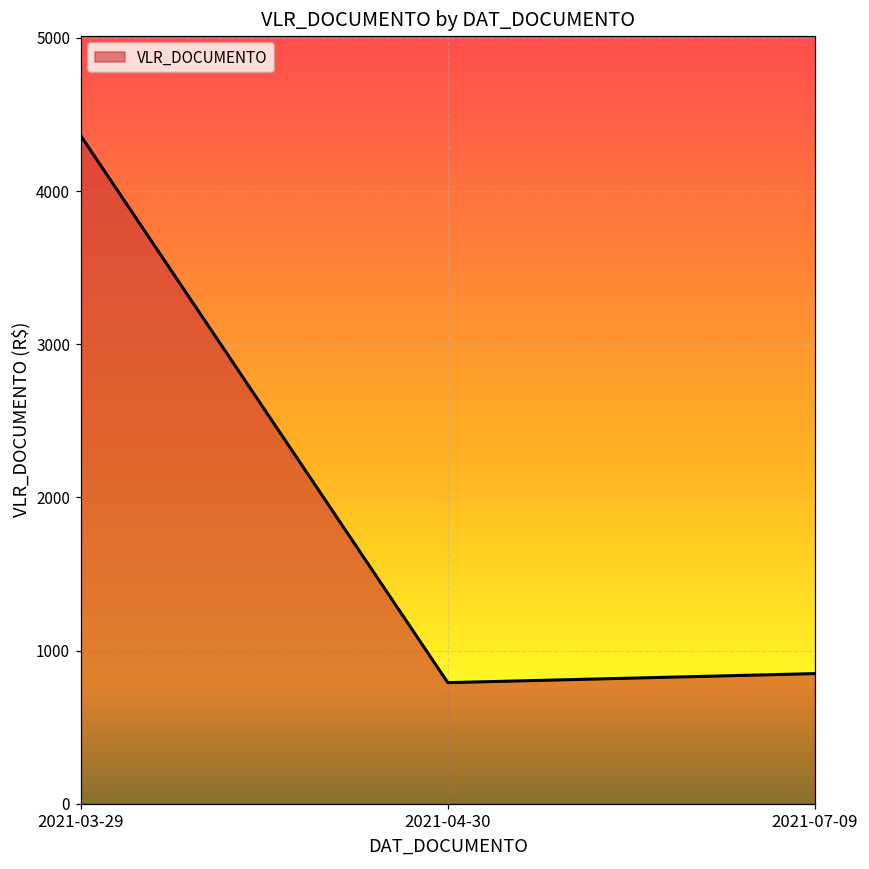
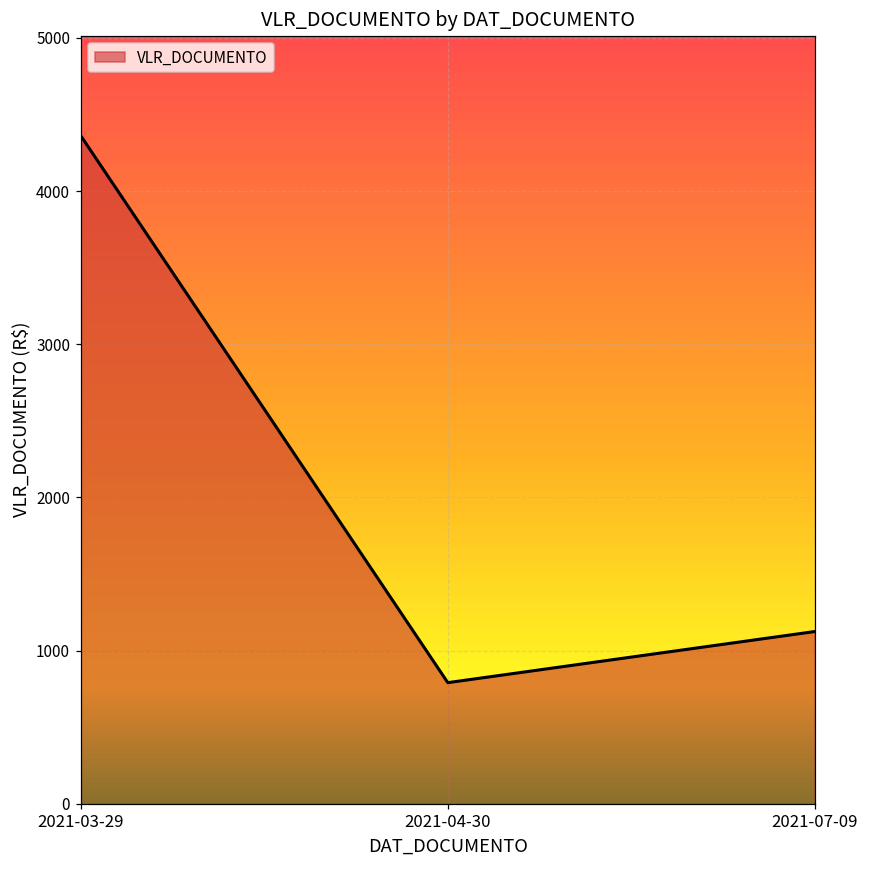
  {
    "2021-03-29": 4360,
    "2021-04-30": 790,
-   "2021-07-09": 850
+   "2021-07-09": 1120
  }
